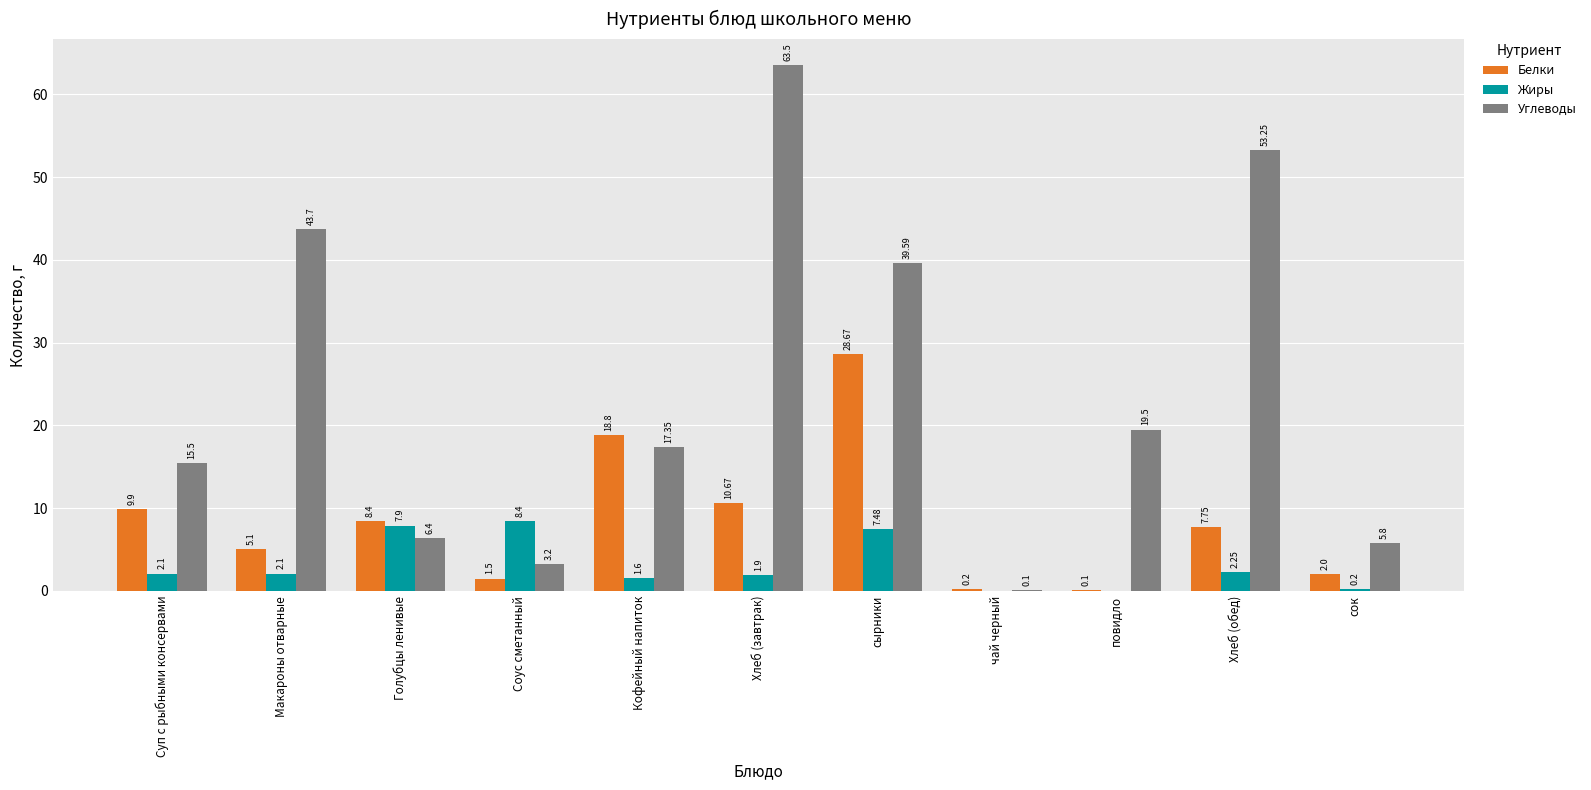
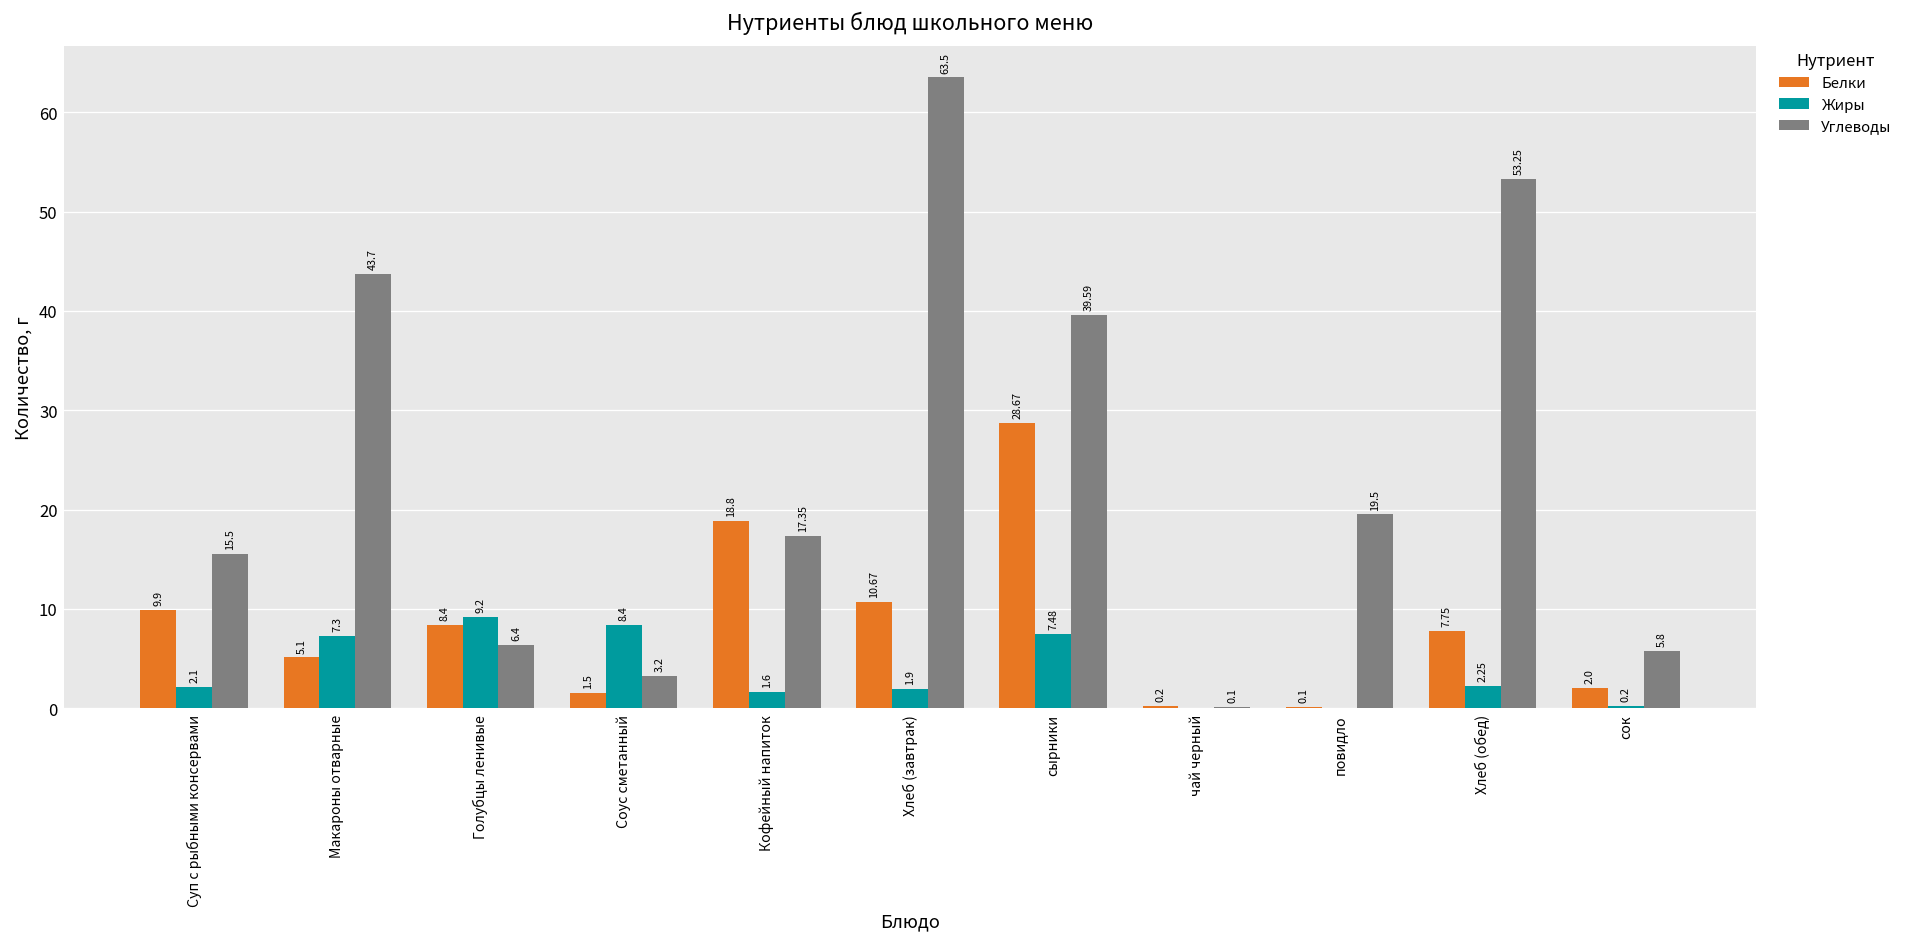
  {
    "Белки": {
      "Суп с рыбными консервами": 9.9,
      "Макароны отварные": 5.1,
      "Голубцы ленивые": 8.4,
      "Соус сметанный": 1.5,
      "Кофейный напиток": 18.8,
      "Хлеб (завтрак)": 10.67,
      "сырники": 28.67,
      "чай черный": 0.2,
      "повидло": 0.1,
      "Хлеб (обед)": 7.75,
      "сок": 2.0
    },
    "Жиры": {
      "Суп с рыбными консервами": 2.1,
-     "Макароны отварные": 2.1,
-     "Голубцы ленивые": 7.9,
+     "Макароны отварные": 7.3,
+     "Голубцы ленивые": 9.2,
      "Соус сметанный": 8.4,
      "Кофейный напиток": 1.6,
      "Хлеб (завтрак)": 1.9,
      "сырники": 7.48,
      "Хлеб (обед)": 2.25,
      "сок": 0.2
    },
    "Углеводы": {
      "Суп с рыбными консервами": 15.5,
      "Макароны отварные": 43.7,
      "Голубцы ленивые": 6.4,
      "Соус сметанный": 3.2,
      "Кофейный напиток": 17.35,
      "Хлеб (завтрак)": 63.5,
      "сырники": 39.59,
      "чай черный": 0.1,
      "повидло": 19.5,
      "Хлеб (обед)": 53.25,
      "сок": 5.8
    }
  }
